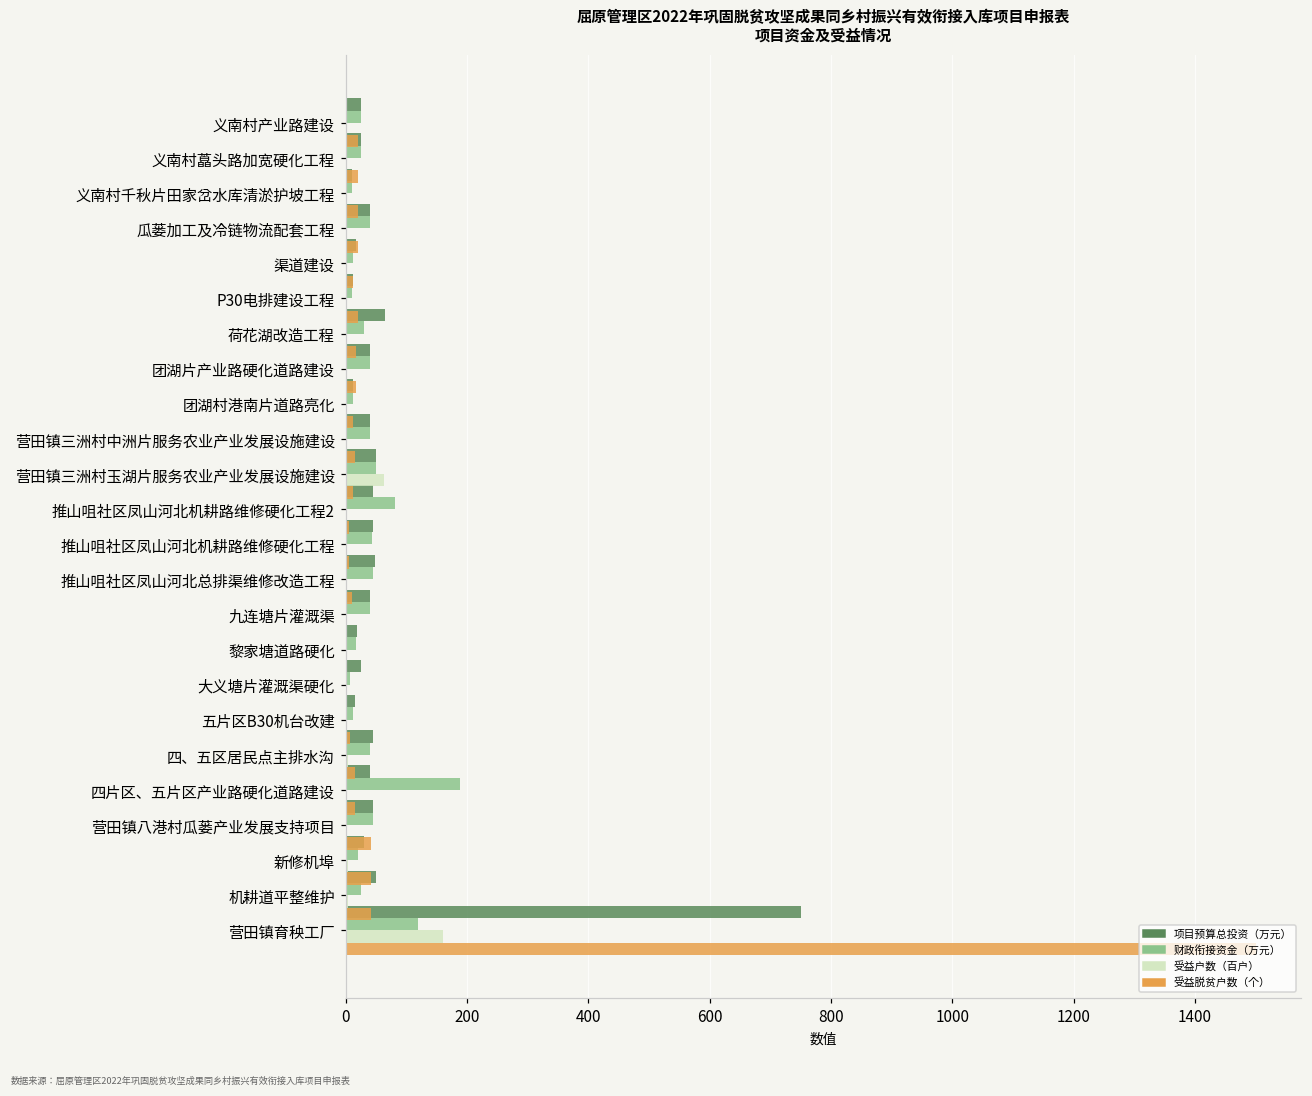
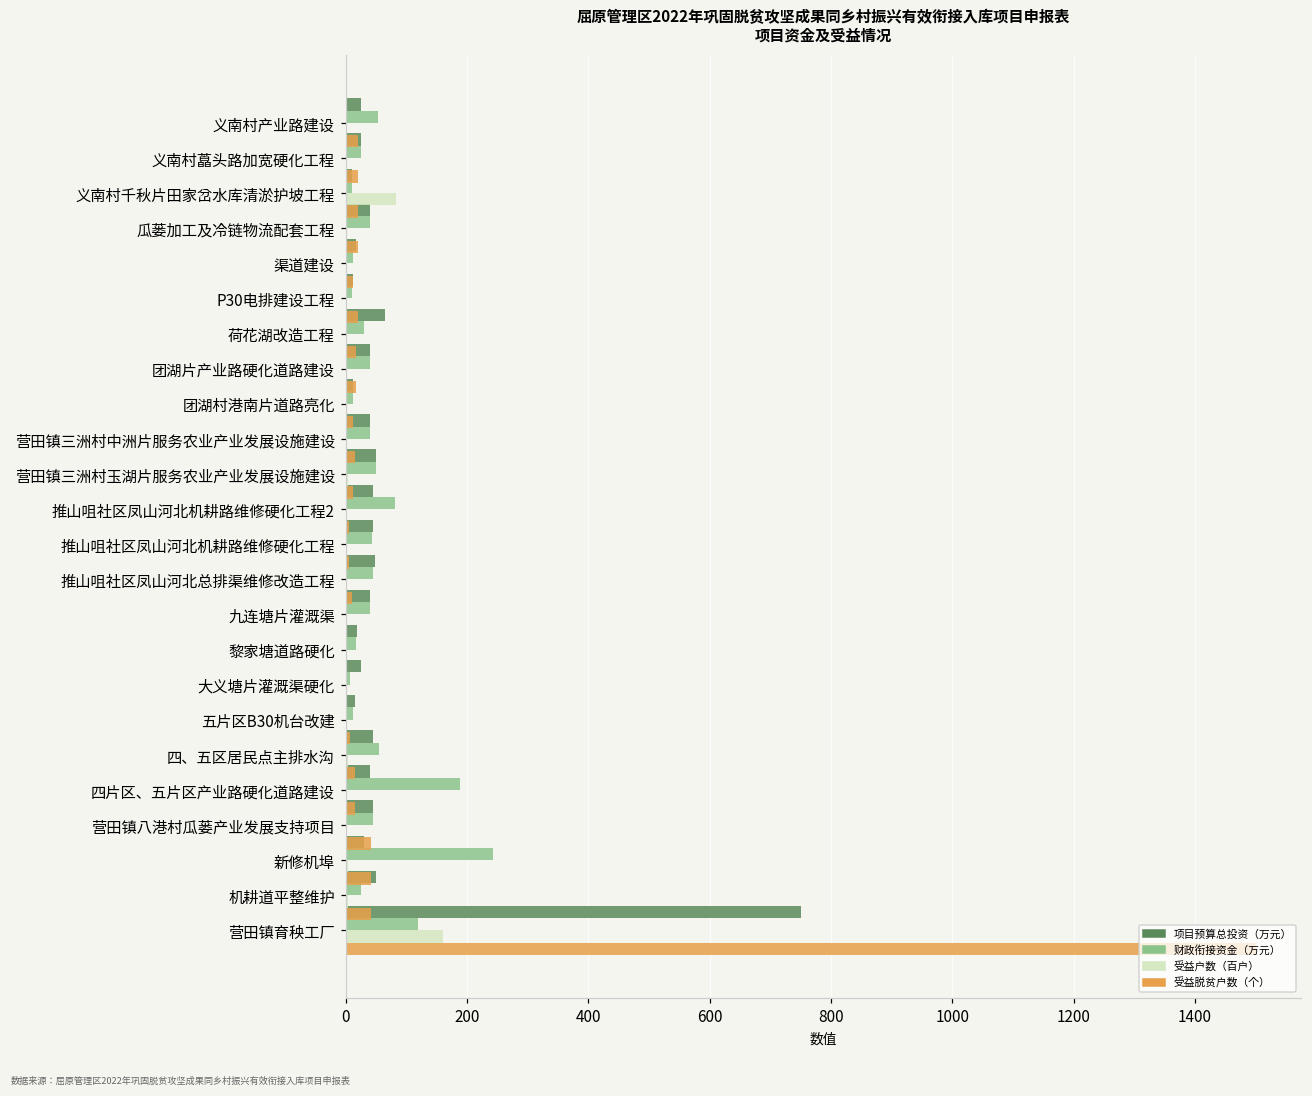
  {
    "财政衔接资金（万元）": {
-     "义南村产业路建设": 30,
+     "义南村产业路建设": 50,
      "义南村藠头路加宽硬化工程": 30,
      "义南村千秋片田家岔水库清淤护坡工程": 10,
      "瓜蒌加工及冷链物流配套工程": 40,
      "渠道建设": 10,
      "P30电排建设工程": 10,
      "荷花湖改造工程": 30,
      "团湖片产业路硬化道路建设": 40,
      "团湖村港南片道路亮化": 10,
      "营田镇三洲村中洲片服务农业产业发展设施建设": 40,
      "营田镇三洲村玉湖片服务农业产业发展设施建设": 50,
      "推山咀社区凤山河北机耕路维修硬化工程2": 80,
      "推山咀社区凤山河北机耕路维修硬化工程": 40,
      "推山咀社区凤山河北总排渠维修改造工程": 50,
      "九连塘片灌溉渠": 40,
      "黎家塘道路硬化": 20,
      "大义塘片灌溉渠硬化": 10,
      "五片区B30机台改建": 10,
-     "四、五区居民点主排水沟": 40,
+     "四、五区居民点主排水沟": 60,
      "四片区、五片区产业路硬化道路建设": 190,
      "营田镇八港村瓜蒌产业发展支持项目": 50,
-     "新修机埠": 20,
+     "新修机埠": 240,
      "机耕道平整维护": 30,
      "营田镇育秧工厂": 120
    },
    "受益户数（百户）": {
-     "义南村千秋片田家岔水库清淤护坡工程": 0,
-     "营田镇三洲村玉湖片服务农业产业发展设施建设": 60,
+     "义南村千秋片田家岔水库清淤护坡工程": 80,
+     "营田镇三洲村玉湖片服务农业产业发展设施建设": 0,
      "营田镇育秧工厂": 160
    }
  }
